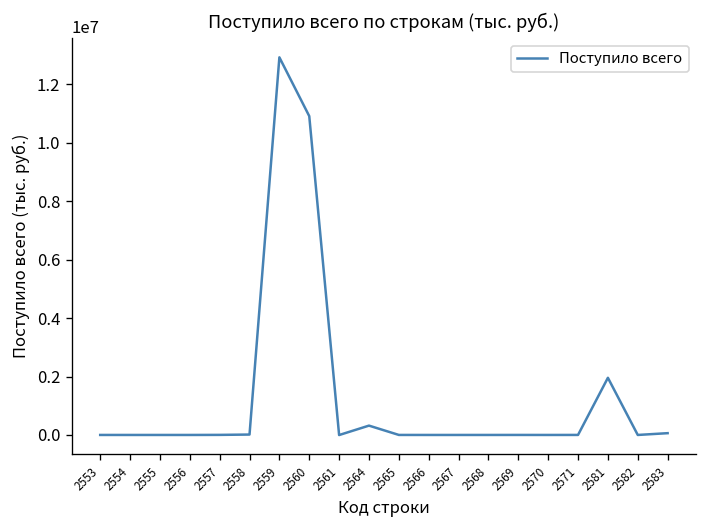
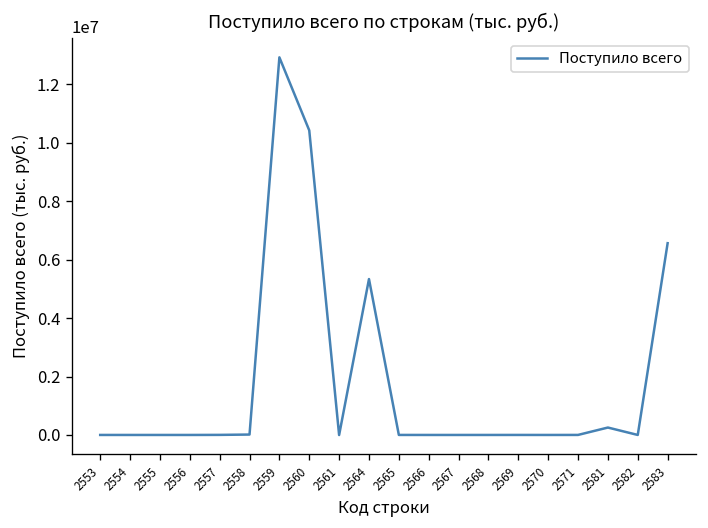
  {
    "2553": 0,
    "2554": 0,
    "2555": 0,
    "2556": 0,
    "2557": 0,
    "2558": 0,
    "2559": 12900000,
-   "2560": 10900000,
+   "2560": 10400000,
    "2561": 0,
-   "2564": 300000,
+   "2564": 5300000,
    "2565": 0,
    "2566": 0,
    "2567": 0,
    "2568": 0,
    "2569": 0,
    "2570": 0,
    "2571": 0,
-   "2581": 2000000,
+   "2581": 300000,
    "2582": 0,
-   "2583": 100000
+   "2583": 6600000
  }
